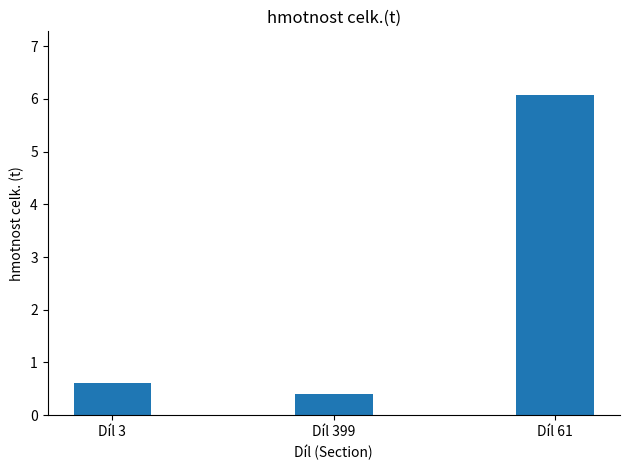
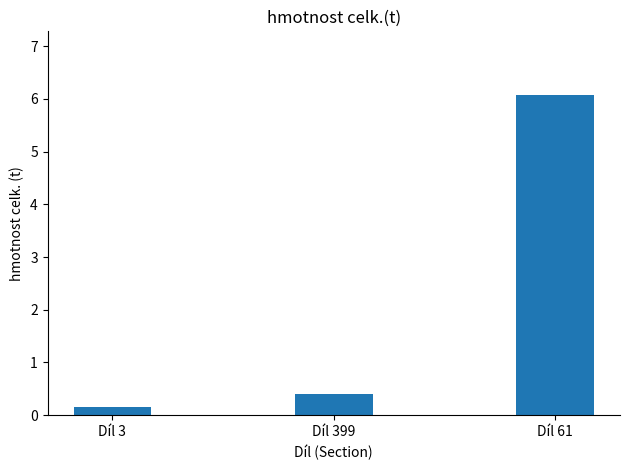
  {
-   "Díl 3": 0.6,
+   "Díl 3": 0.2,
    "Díl 399": 0.4,
    "Díl 61": 6.1
  }
